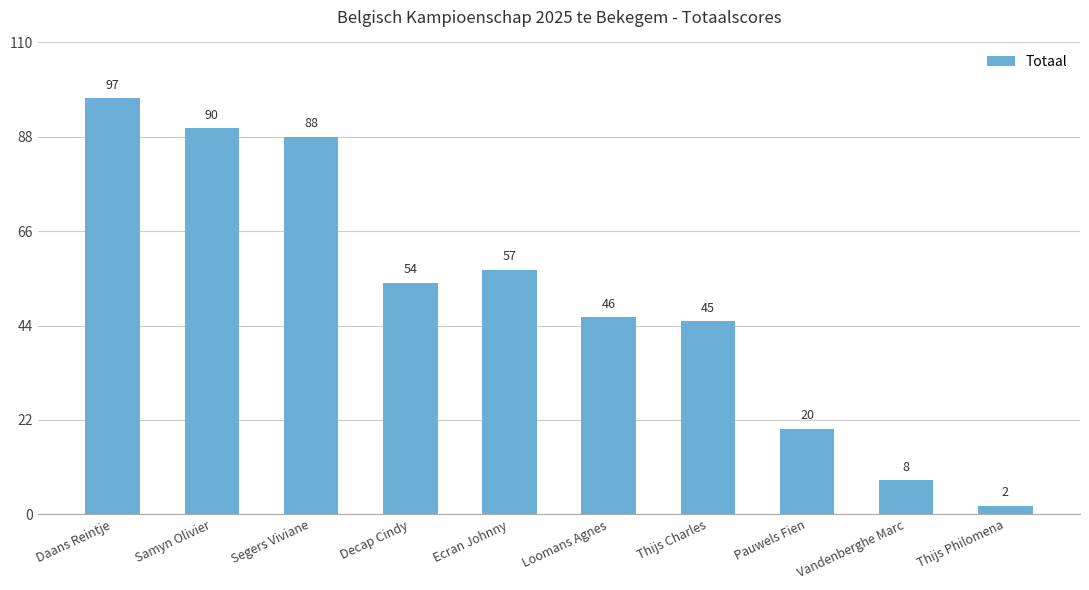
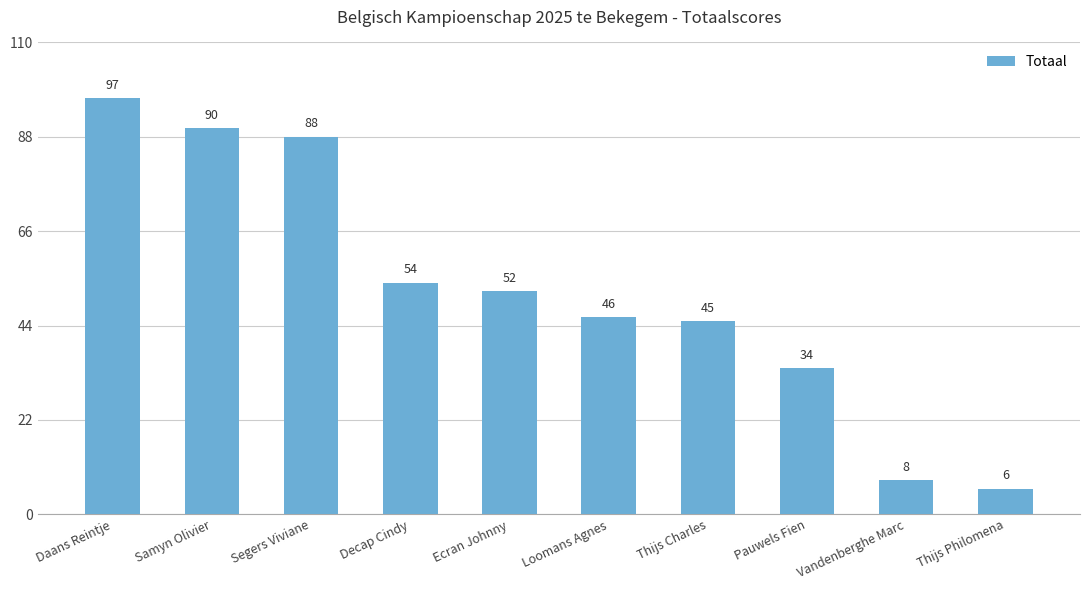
  {
    "Daans Reintje": 97,
    "Samyn Olivier": 90,
    "Segers Viviane": 88,
    "Decap Cindy": 54,
-   "Ecran Johnny": 57,
+   "Ecran Johnny": 52,
    "Loomans Agnes": 46,
    "Thijs Charles": 45,
-   "Pauwels Fien": 20,
+   "Pauwels Fien": 34,
    "Vandenberghe Marc": 8,
-   "Thijs Philomena": 2
+   "Thijs Philomena": 6
  }
